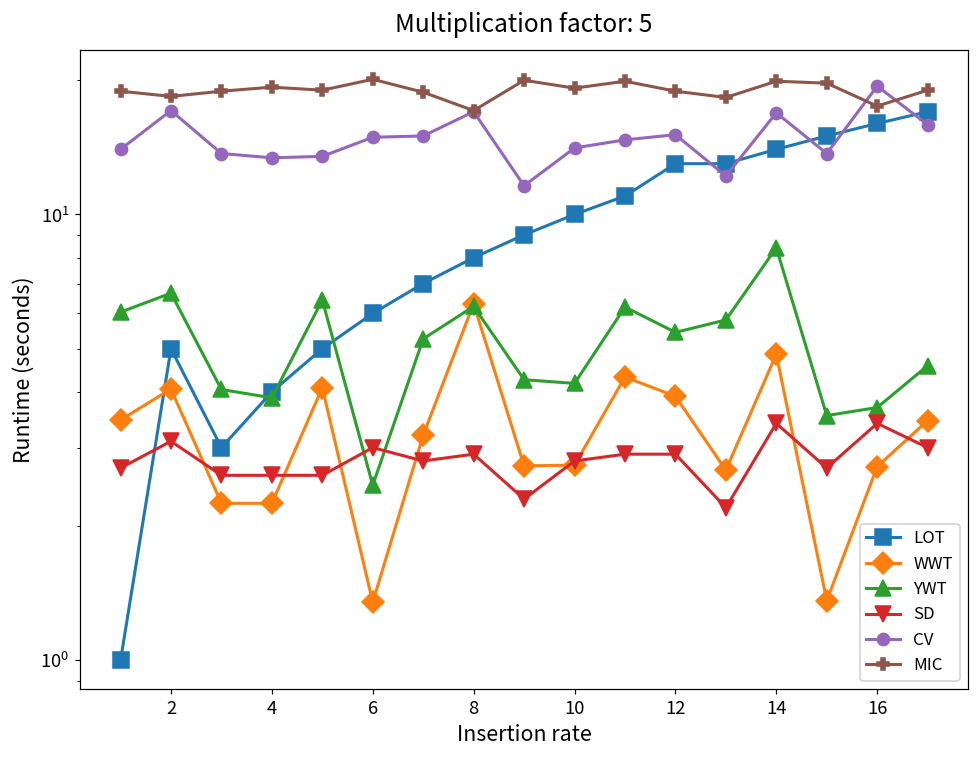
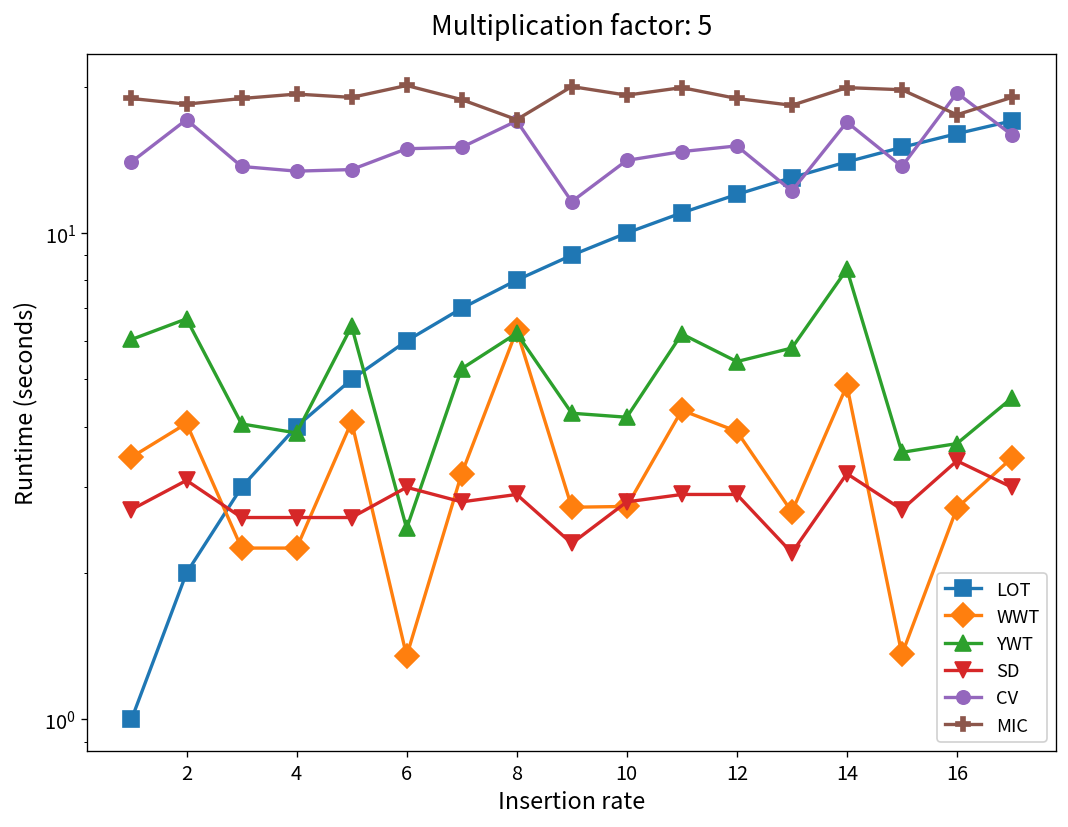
  {
    "LOT": {
-     "2": 5,
+     "2": 2,
      "4": 4,
      "6": 6,
      "8": 8,
      "10": 10,
-     "12": 13,
+     "12": 12,
      "14": 14,
      "16": 16
    },
    "WWT": {
      "2": 4.1,
      "4": 2.3,
      "6": 1.35,
      "8": 6.3,
      "10": 2.7,
      "12": 3.9,
      "14": 4.9,
      "16": 2.7
    },
    "YWT": {
      "2": 6.7,
      "4": 3.9,
      "6": 2.5,
      "8": 6.2,
      "10": 4.2,
      "12": 5.4,
      "14": 8.4,
      "16": 3.7
    },
    "SD": {
      "2": 3.1,
      "4": 2.6,
      "6": 3.0,
      "8": 2.9,
      "10": 2.8,
      "12": 2.9,
-     "14": 3.4,
+     "14": 3.2,
      "16": 3.4
    },
    "CV": {
      "2": 17.1,
      "4": 13.4,
      "6": 14.9,
      "10": 14.1,
      "12": 15.1,
      "14": 16.9,
      "16": 19
    },
    "MIC": {
      "2": 18,
      "4": 19,
      "6": 20,
      "10": 19,
      "12": 19,
      "14": 20,
      "16": 17.5
    }
  }
